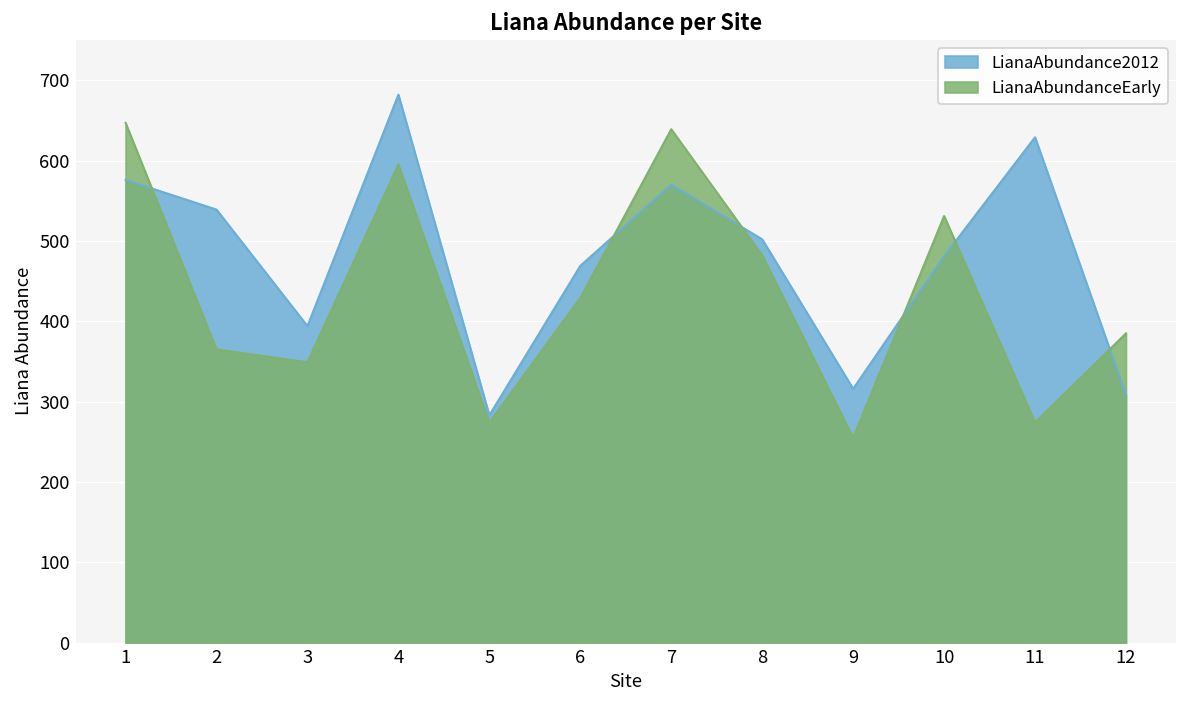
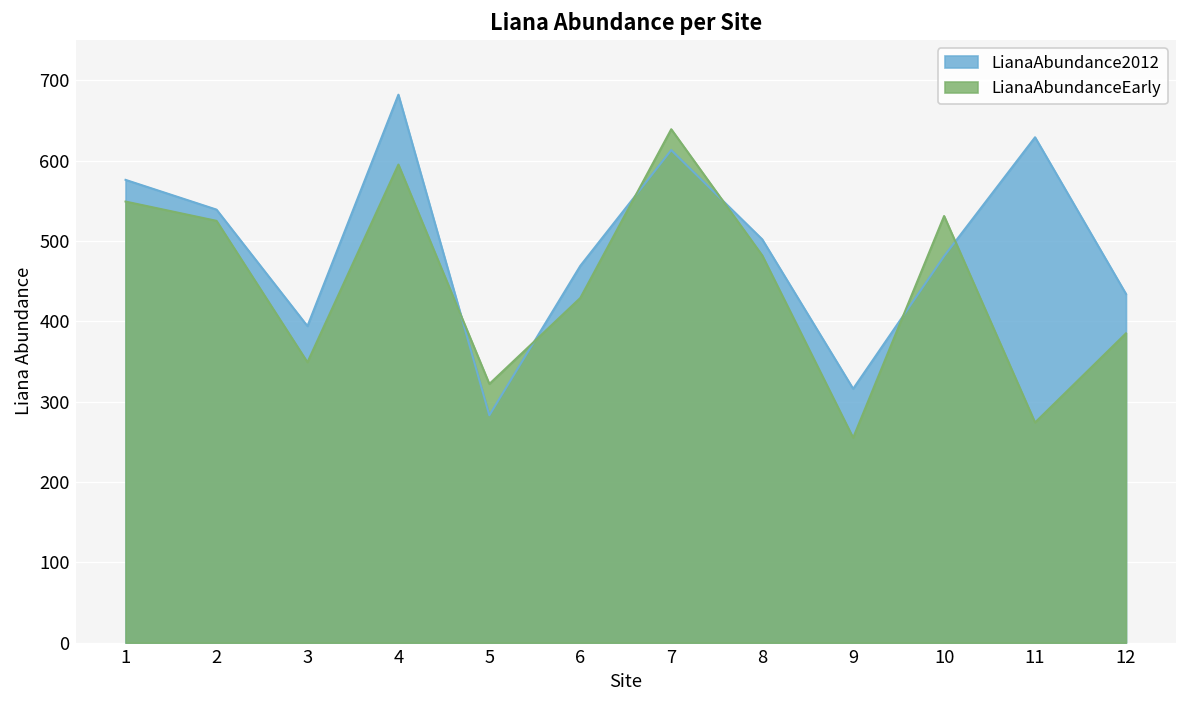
  {
    "LianaAbundance2012": {
      "1": 580,
      "2": 540,
      "3": 390,
      "4": 680,
      "5": 280,
      "6": 470,
-     "7": 570,
+     "7": 610,
      "8": 500,
      "9": 320,
      "10": 480,
      "11": 630,
-     "12": 310
+     "12": 430
    },
    "LianaAbundanceEarly": {
-     "1": 650,
-     "2": 370,
+     "1": 550,
+     "2": 530,
      "3": 350,
      "4": 600,
-     "5": 270,
+     "5": 320,
      "6": 430,
      "7": 640,
      "8": 480,
      "9": 260,
      "10": 530,
      "11": 270,
      "12": 390
    }
  }
